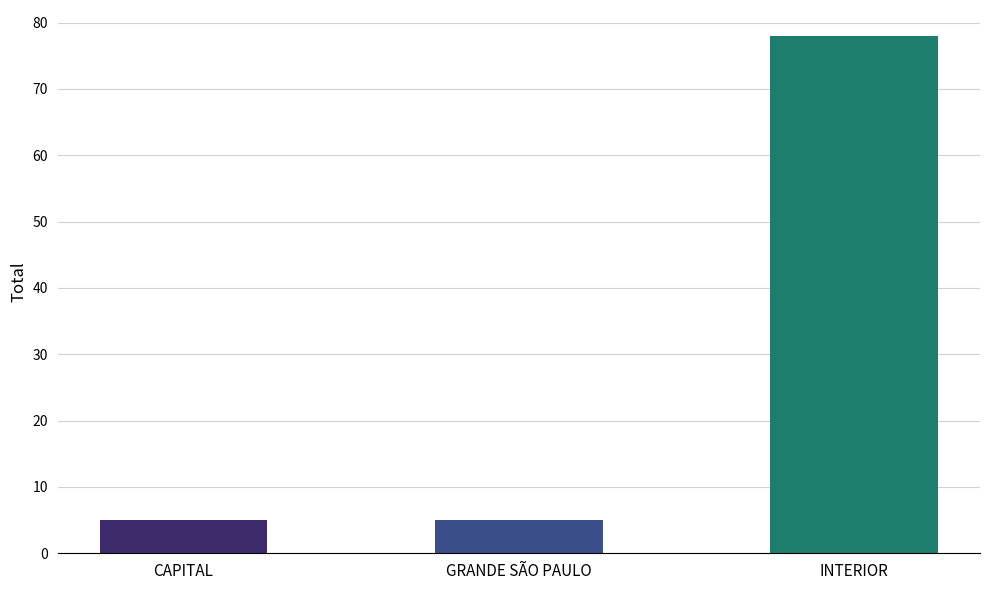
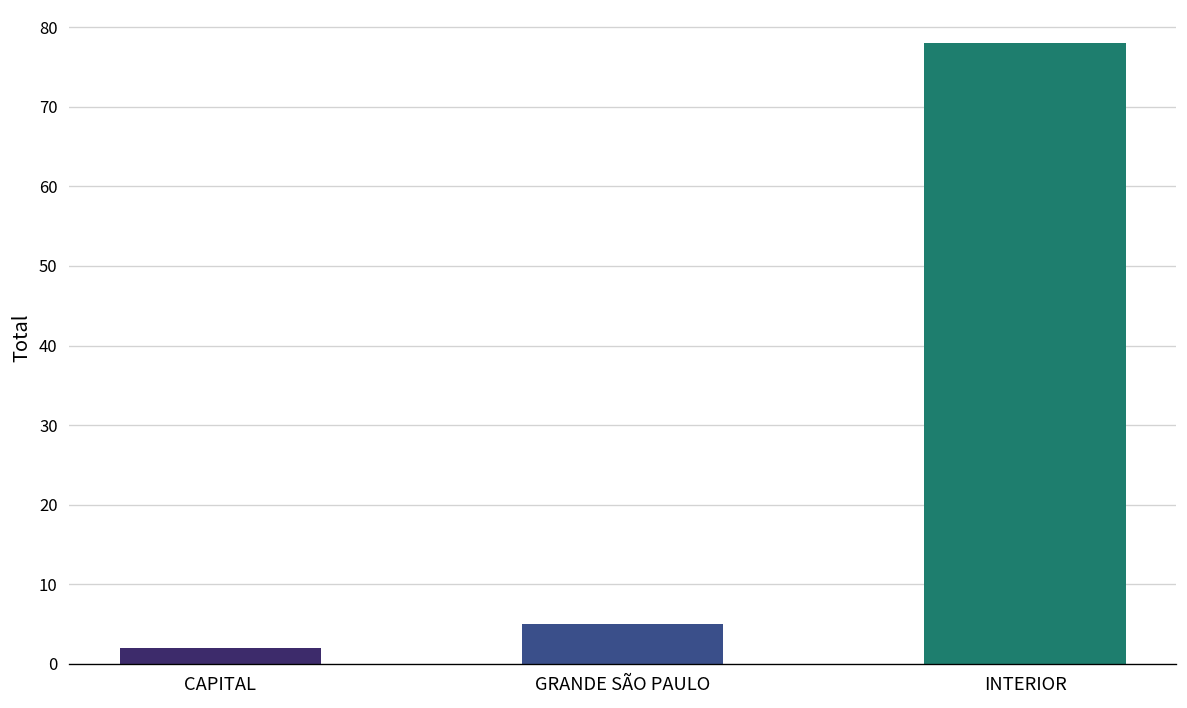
  {
-   "CAPITAL": 5,
+   "CAPITAL": 2,
    "GRANDE SÃO PAULO": 5,
    "INTERIOR": 78
  }
